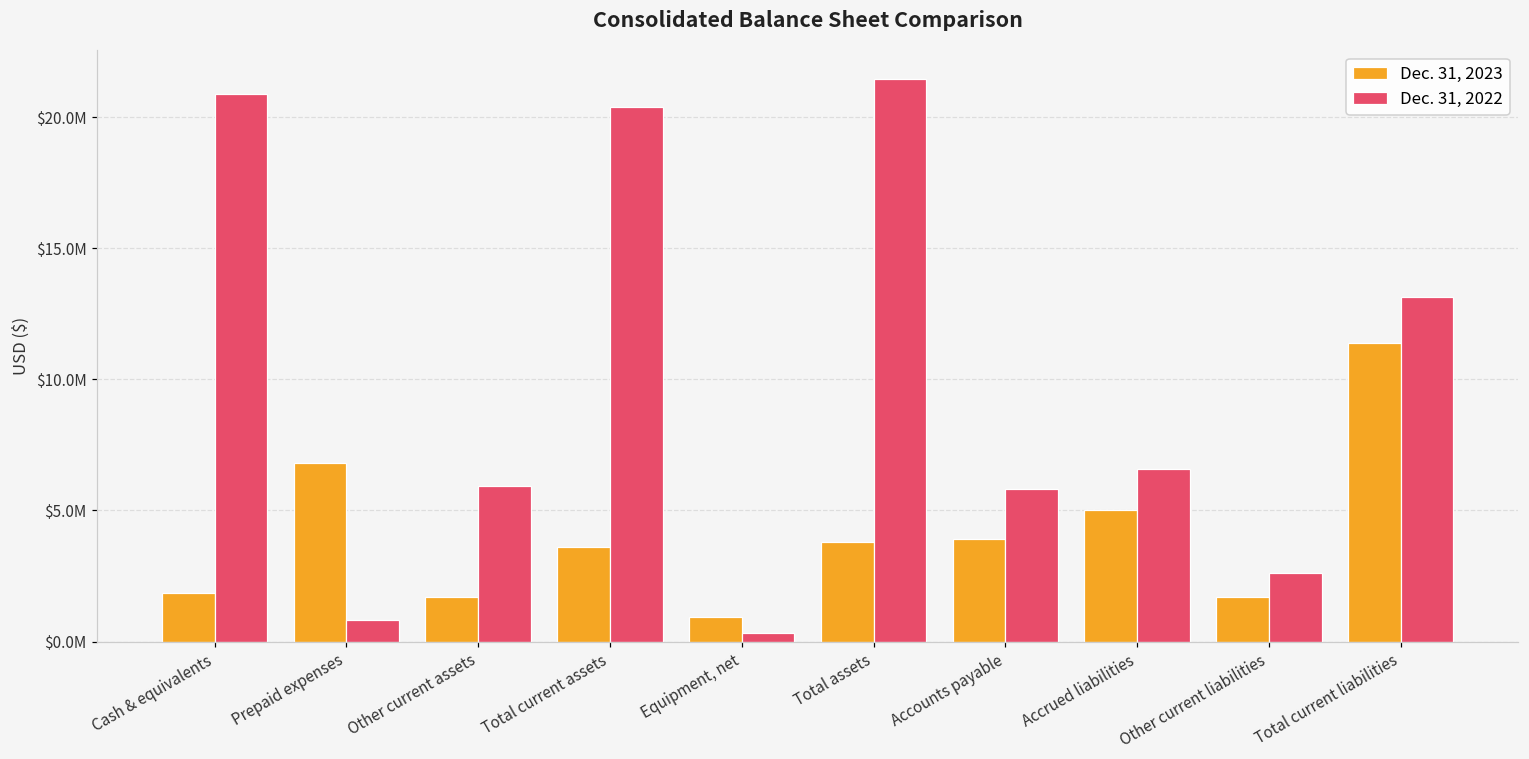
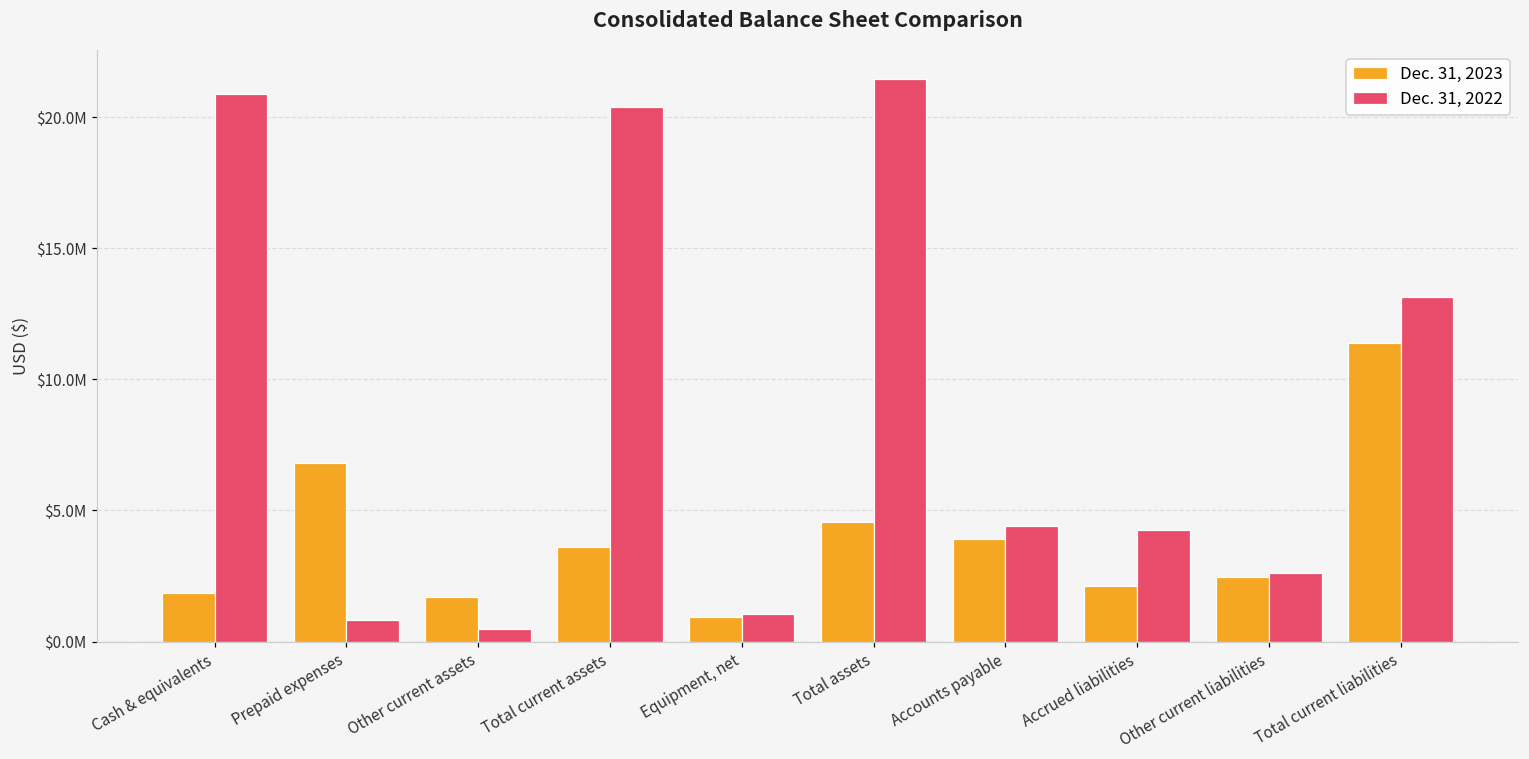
  {
    "Dec. 31, 2023": {
      "Cash & equivalents": "$1800000",
      "Prepaid expenses": "$6800000",
      "Other current assets": "$1700000",
      "Total current assets": "$3600000",
      "Equipment, net": "$1000000",
-     "Total assets": "$3800000",
+     "Total assets": "$4600000",
      "Accounts payable": "$3900000",
-     "Accrued liabilities": "$5000000",
-     "Other current liabilities": "$1700000",
+     "Accrued liabilities": "$2100000",
+     "Other current liabilities": "$2500000",
      "Total current liabilities": "$11400000"
    },
    "Dec. 31, 2022": {
      "Cash & equivalents": "$20900000",
      "Prepaid expenses": "$800000",
-     "Other current assets": "$5900000",
+     "Other current assets": "$500000",
      "Total current assets": "$20400000",
-     "Equipment, net": "$300000",
+     "Equipment, net": "$1100000",
      "Total assets": "$21500000",
-     "Accounts payable": "$5800000",
-     "Accrued liabilities": "$6600000",
+     "Accounts payable": "$4400000",
+     "Accrued liabilities": "$4200000",
      "Other current liabilities": "$2600000",
      "Total current liabilities": "$13100000"
    }
  }
